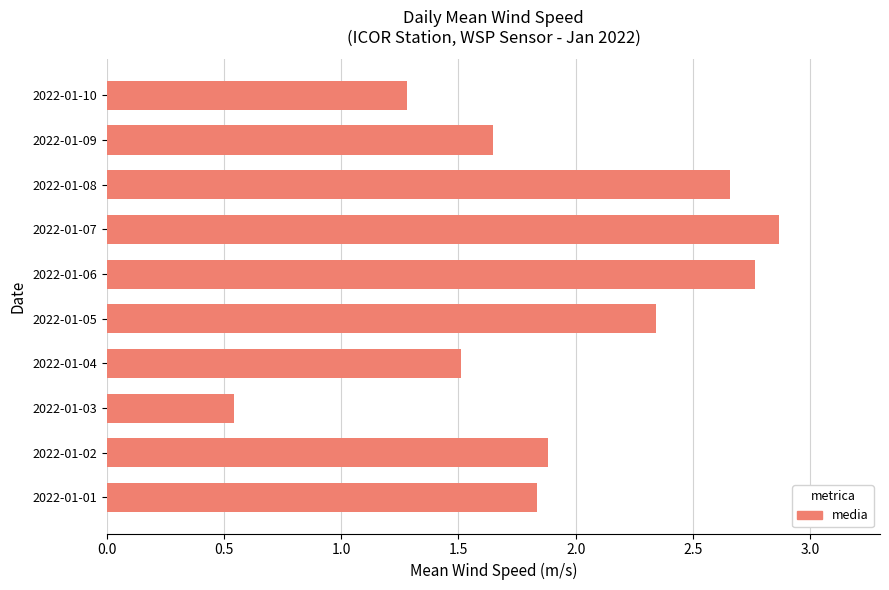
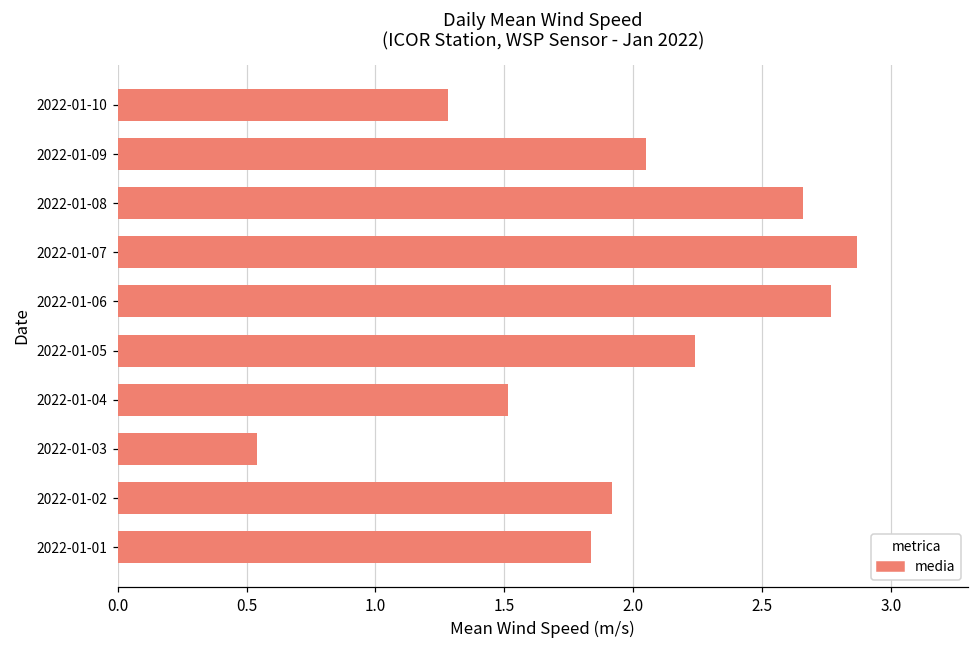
  {
    "2022-01-10": 1.28,
-   "2022-01-09": 1.65,
+   "2022-01-09": 2.05,
    "2022-01-08": 2.66,
    "2022-01-07": 2.87,
    "2022-01-06": 2.77,
-   "2022-01-05": 2.34,
+   "2022-01-05": 2.24,
    "2022-01-04": 1.51,
    "2022-01-03": 0.54,
-   "2022-01-02": 1.88,
+   "2022-01-02": 1.92,
    "2022-01-01": 1.84
  }
